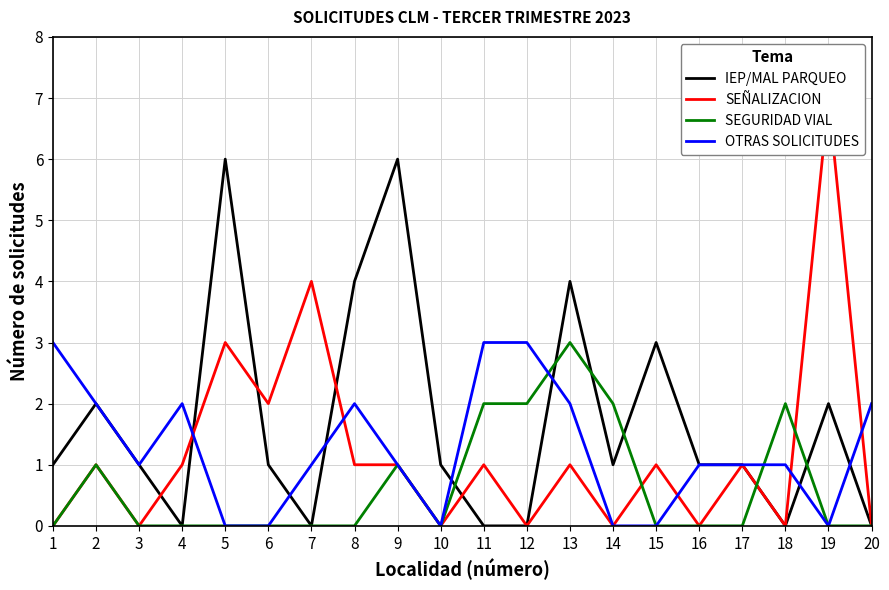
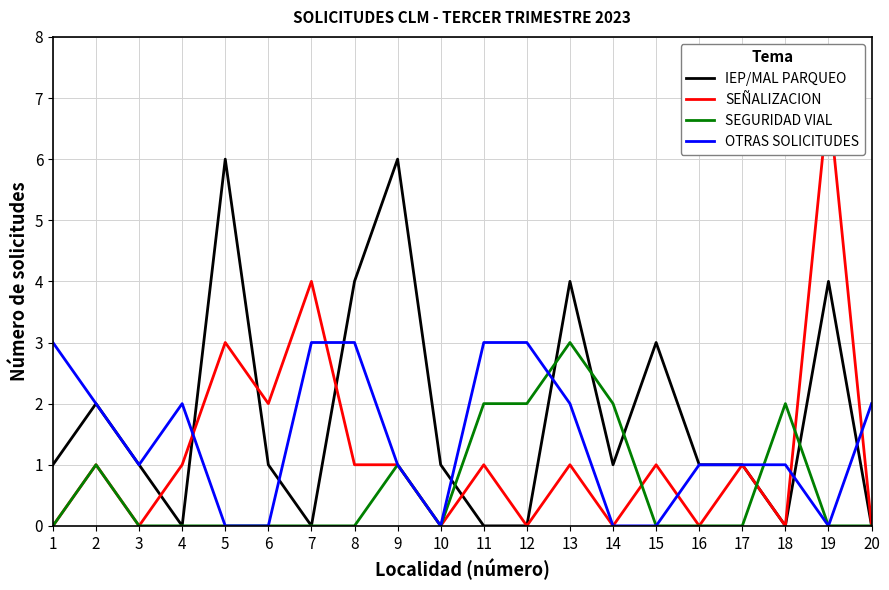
  {
    "IEP/MAL PARQUEO": {
      "1": 1,
      "5": 6,
      "6": 1,
      "8": 4,
      "9": 6,
      "10": 1,
      "11": 0,
      "13": 4,
      "14": 1,
      "15": 3,
-     "19": 2
+     "19": 4
    },
    "SEÑALIZACION": {
      "4": 1,
      "5": 3,
      "6": 2,
      "7": 4,
      "8": 1,
      "11": 1,
      "13": 1,
      "15": 1
    },
    "SEGURIDAD VIAL": {
      "8": 0,
      "11": 2,
      "12": 2,
      "13": 3,
      "14": 2,
      "17": 0,
      "18": 2
    },
    "OTRAS SOLICITUDES": {
      "1": 3,
      "4": 2,
-     "7": 1,
-     "8": 2,
+     "7": 3,
+     "8": 3,
      "11": 3,
      "12": 3,
      "13": 2,
      "18": 1,
      "20": 2
    }
  }
